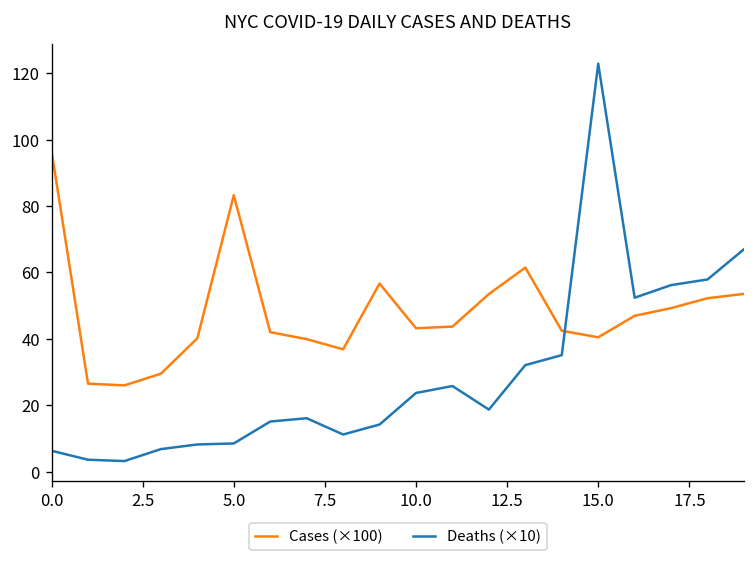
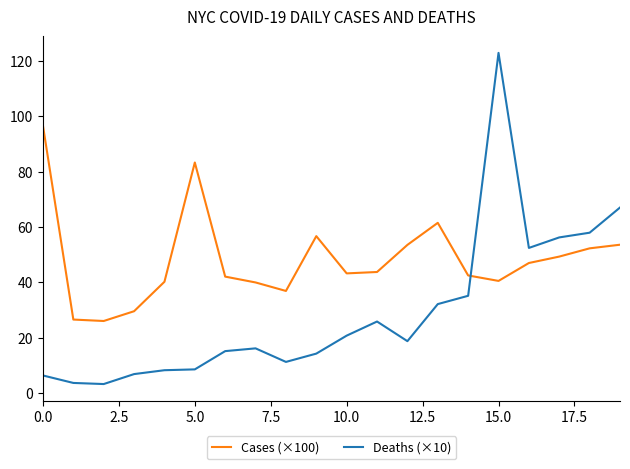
  {
    "Cases (×100)": {
      "0.0": 97,
      "5.0": 83,
      "10.0": 43,
      "15.0": 40
    },
    "Deaths (×10)": {
      "0.0": 6,
      "5.0": 9,
-     "10.0": 24,
+     "10.0": 21,
      "15.0": 123
    }
  }
